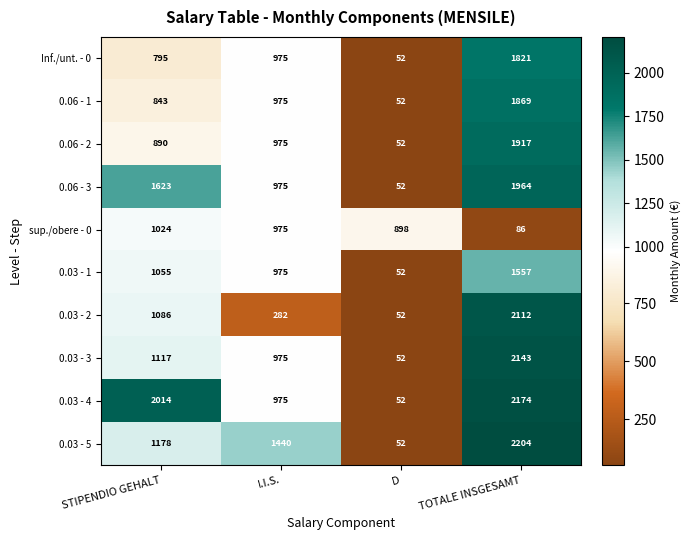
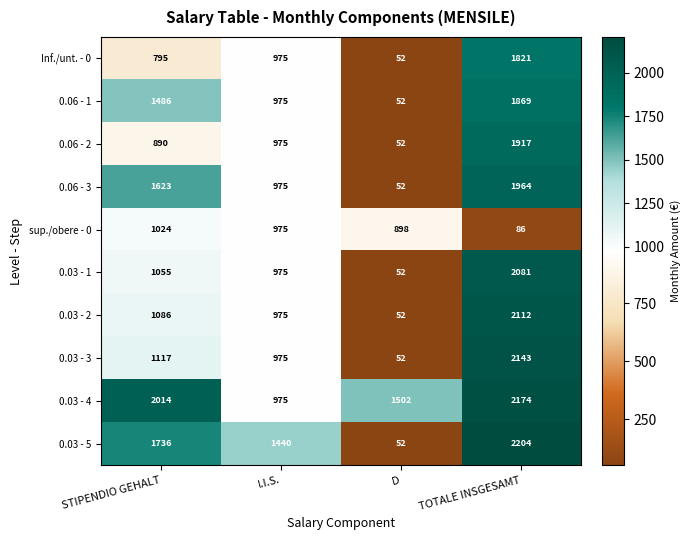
  {
    "Inf./unt. - 0": {
      "STIPENDIO GEHALT": 795,
      "I.I.S.": 975,
      "D": 52,
      "TOTALE INSGESAMT": 1821
    },
    "0.06 - 1": {
-     "STIPENDIO GEHALT": 843,
+     "STIPENDIO GEHALT": 1486,
      "I.I.S.": 975,
      "D": 52,
      "TOTALE INSGESAMT": 1869
    },
    "0.06 - 2": {
      "STIPENDIO GEHALT": 890,
      "I.I.S.": 975,
      "D": 52,
      "TOTALE INSGESAMT": 1917
    },
    "0.06 - 3": {
      "STIPENDIO GEHALT": 1623,
      "I.I.S.": 975,
      "D": 52,
      "TOTALE INSGESAMT": 1964
    },
    "sup./obere - 0": {
      "STIPENDIO GEHALT": 1024,
      "I.I.S.": 975,
      "D": 898,
      "TOTALE INSGESAMT": 86
    },
    "0.03 - 1": {
      "STIPENDIO GEHALT": 1055,
      "I.I.S.": 975,
      "D": 52,
-     "TOTALE INSGESAMT": 1557
+     "TOTALE INSGESAMT": 2081
    },
    "0.03 - 2": {
      "STIPENDIO GEHALT": 1086,
-     "I.I.S.": 282,
+     "I.I.S.": 975,
      "D": 52,
      "TOTALE INSGESAMT": 2112
    },
    "0.03 - 3": {
      "STIPENDIO GEHALT": 1117,
      "I.I.S.": 975,
      "D": 52,
      "TOTALE INSGESAMT": 2143
    },
    "0.03 - 4": {
      "STIPENDIO GEHALT": 2014,
      "I.I.S.": 975,
-     "D": 52,
+     "D": 1502,
      "TOTALE INSGESAMT": 2174
    },
    "0.03 - 5": {
-     "STIPENDIO GEHALT": 1178,
+     "STIPENDIO GEHALT": 1736,
      "I.I.S.": 1440,
      "D": 52,
      "TOTALE INSGESAMT": 2204
    }
  }
